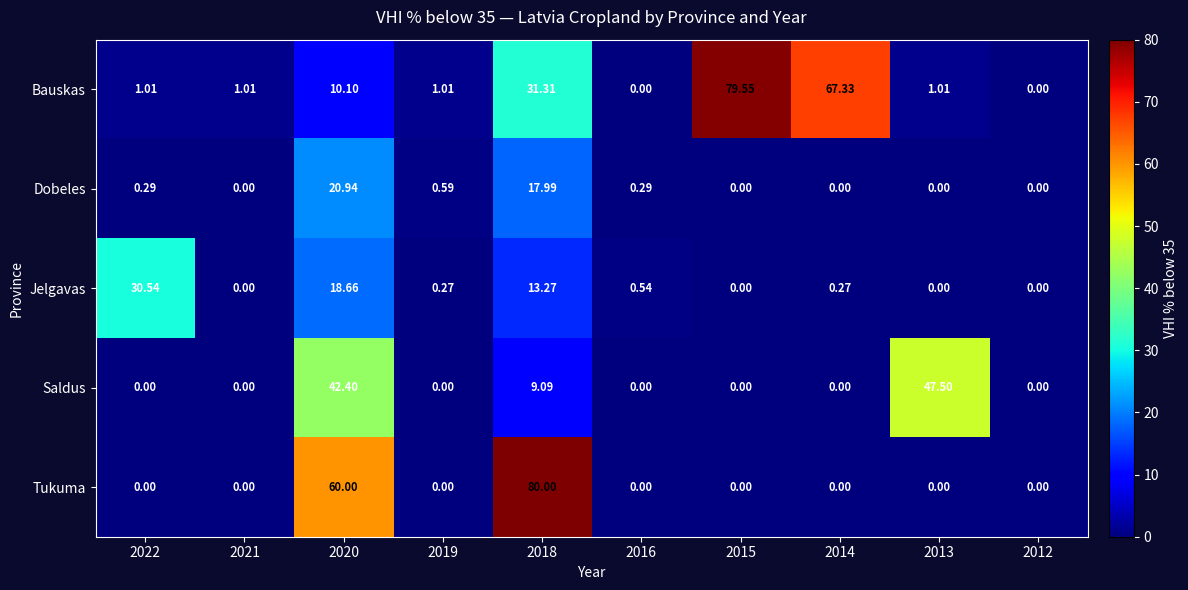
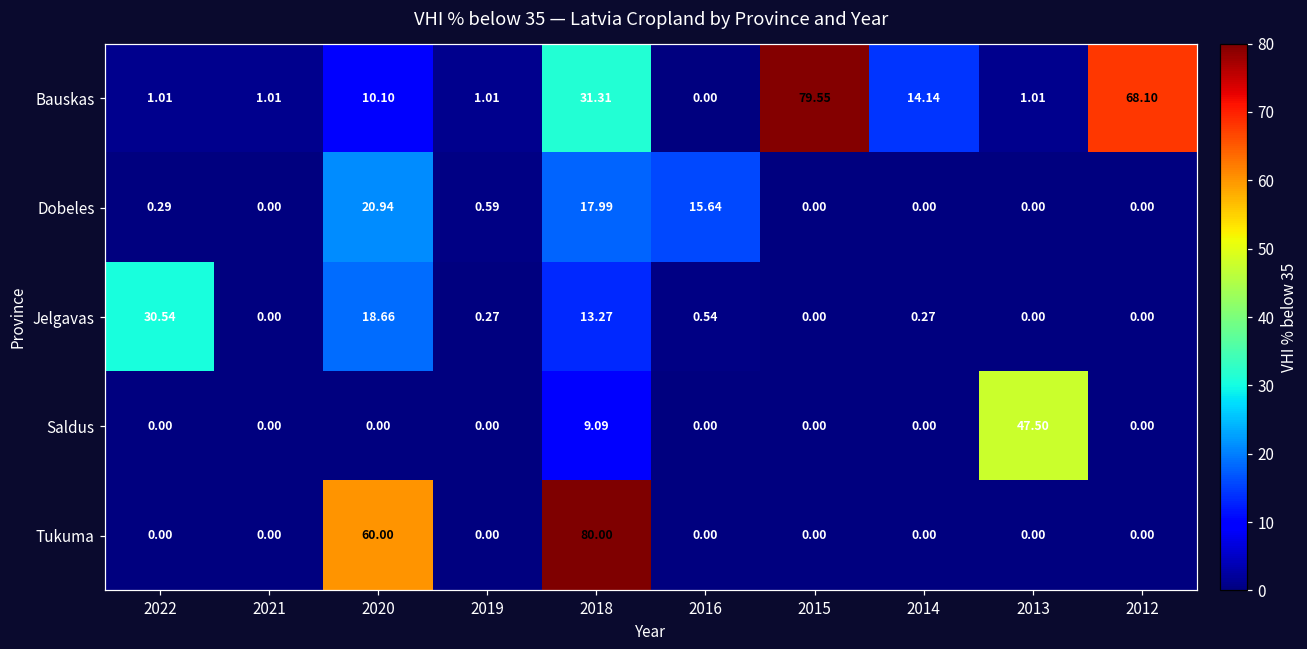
  {
    "Bauskas": {
      "2022": 1.01,
      "2021": 1.01,
      "2020": 10.10,
      "2019": 1.01,
      "2018": 31.31,
      "2016": 0.00,
      "2015": 79.55,
-     "2014": 67.33,
+     "2014": 14.14,
      "2013": 1.01,
-     "2012": 0.00
+     "2012": 68.10
    },
    "Dobeles": {
      "2022": 0.29,
      "2021": 0.00,
      "2020": 20.94,
      "2019": 0.59,
      "2018": 17.99,
-     "2016": 0.29,
+     "2016": 15.64,
      "2015": 0.00,
      "2014": 0.00,
      "2013": 0.00,
      "2012": 0.00
    },
    "Jelgavas": {
      "2022": 30.54,
      "2021": 0.00,
      "2020": 18.66,
      "2019": 0.27,
      "2018": 13.27,
      "2016": 0.54,
      "2015": 0.00,
      "2014": 0.27,
      "2013": 0.00,
      "2012": 0.00
    },
    "Saldus": {
      "2022": 0.00,
      "2021": 0.00,
-     "2020": 42.40,
+     "2020": 0.00,
      "2019": 0.00,
      "2018": 9.09,
      "2016": 0.00,
      "2015": 0.00,
      "2014": 0.00,
      "2013": 47.50,
      "2012": 0.00
    },
    "Tukuma": {
      "2022": 0.00,
      "2021": 0.00,
      "2020": 60.00,
      "2019": 0.00,
      "2018": 80.00,
      "2016": 0.00,
      "2015": 0.00,
      "2014": 0.00,
      "2013": 0.00,
      "2012": 0.00
    }
  }
